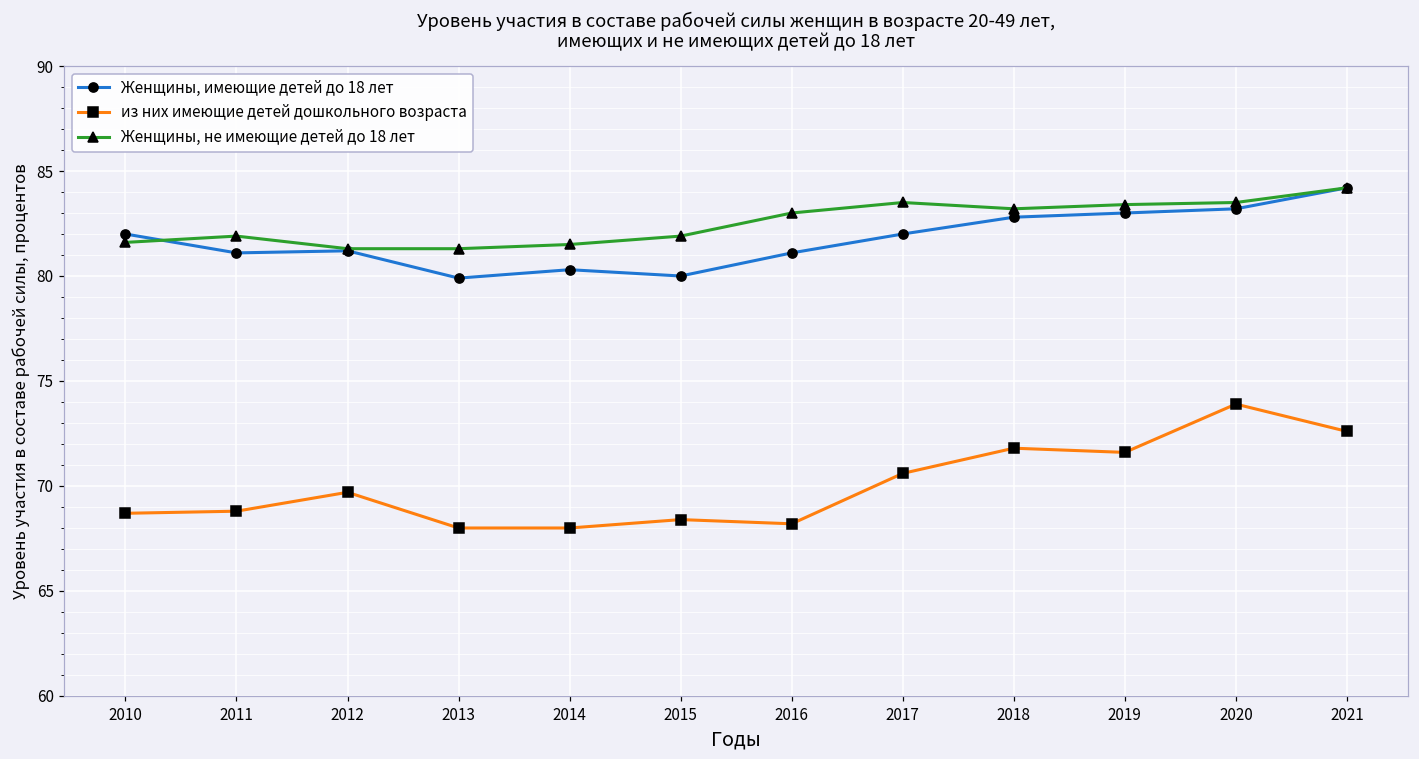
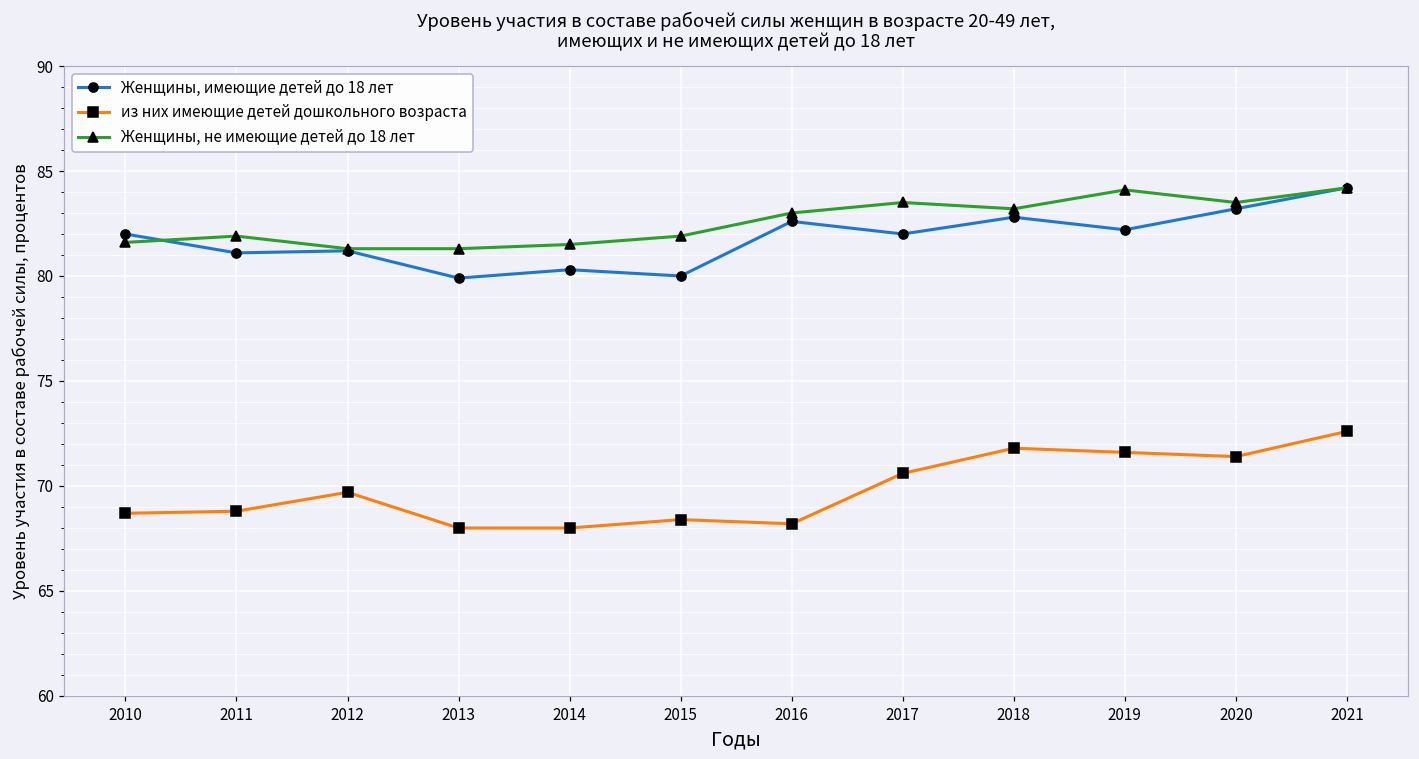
  {
    "Женщины, имеющие детей до 18 лет": {
      "2010": 82.0,
      "2011": 81.1,
      "2013": 79.9,
      "2014": 80.3,
      "2015": 80.0,
-     "2016": 81.1,
+     "2016": 82.6,
      "2017": 82.0,
      "2018": 82.8,
-     "2019": 83.0,
+     "2019": 82.2,
      "2020": 83.2
    },
    "из них имеющие детей дошкольного возраста": {
      "2010": 68.7,
      "2011": 68.8,
      "2012": 69.7,
      "2013": 68.0,
      "2014": 68.0,
      "2015": 68.4,
      "2016": 68.2,
      "2017": 70.6,
      "2018": 71.8,
      "2019": 71.6,
-     "2020": 73.9,
+     "2020": 71.4,
      "2021": 72.6
    },
    "Женщины, не имеющие детей до 18 лет": {
      "2010": 81.6,
      "2011": 81.9,
      "2013": 81.3,
      "2014": 81.5,
      "2015": 81.9,
      "2016": 83.0,
      "2017": 83.5,
      "2018": 83.2,
-     "2019": 83.4,
+     "2019": 84.1,
      "2020": 83.5
    }
  }
